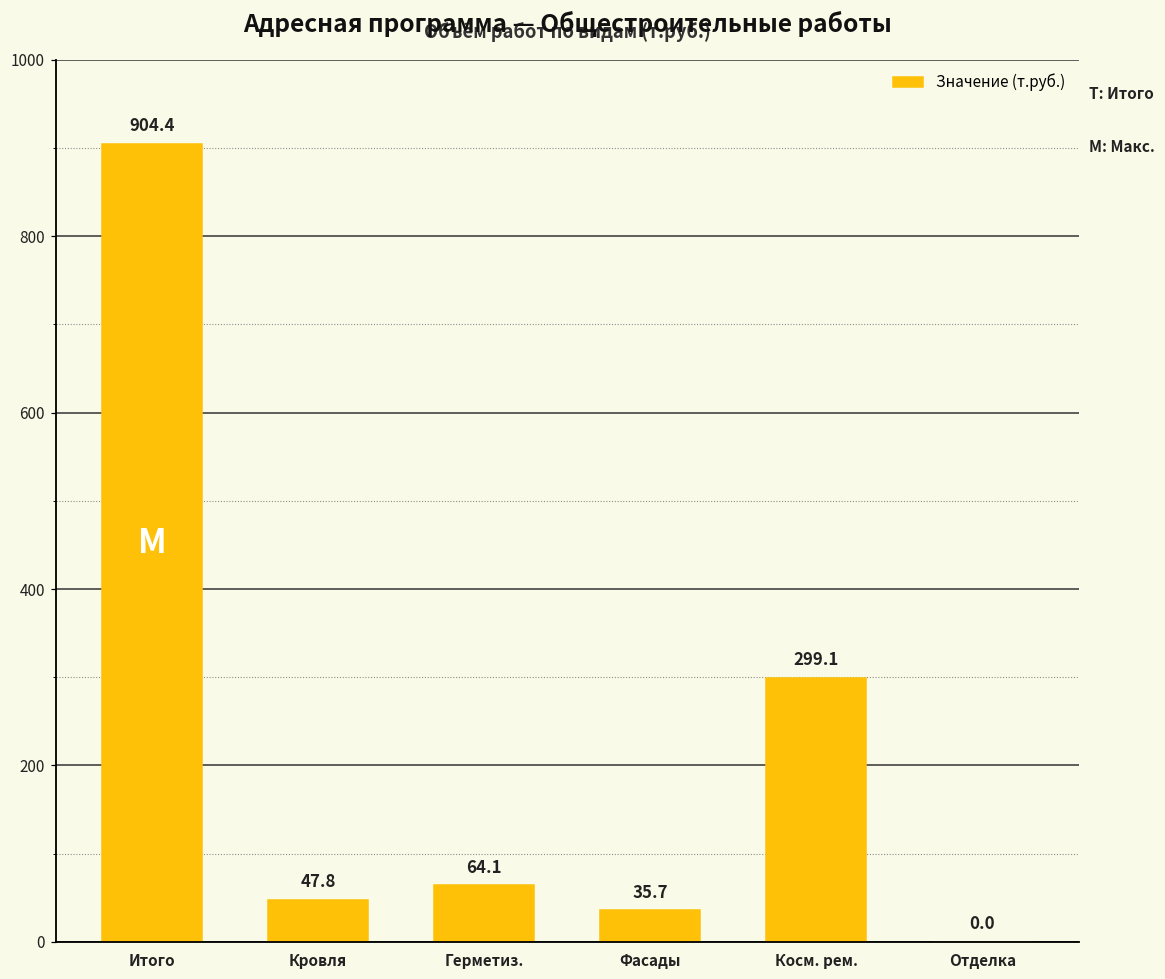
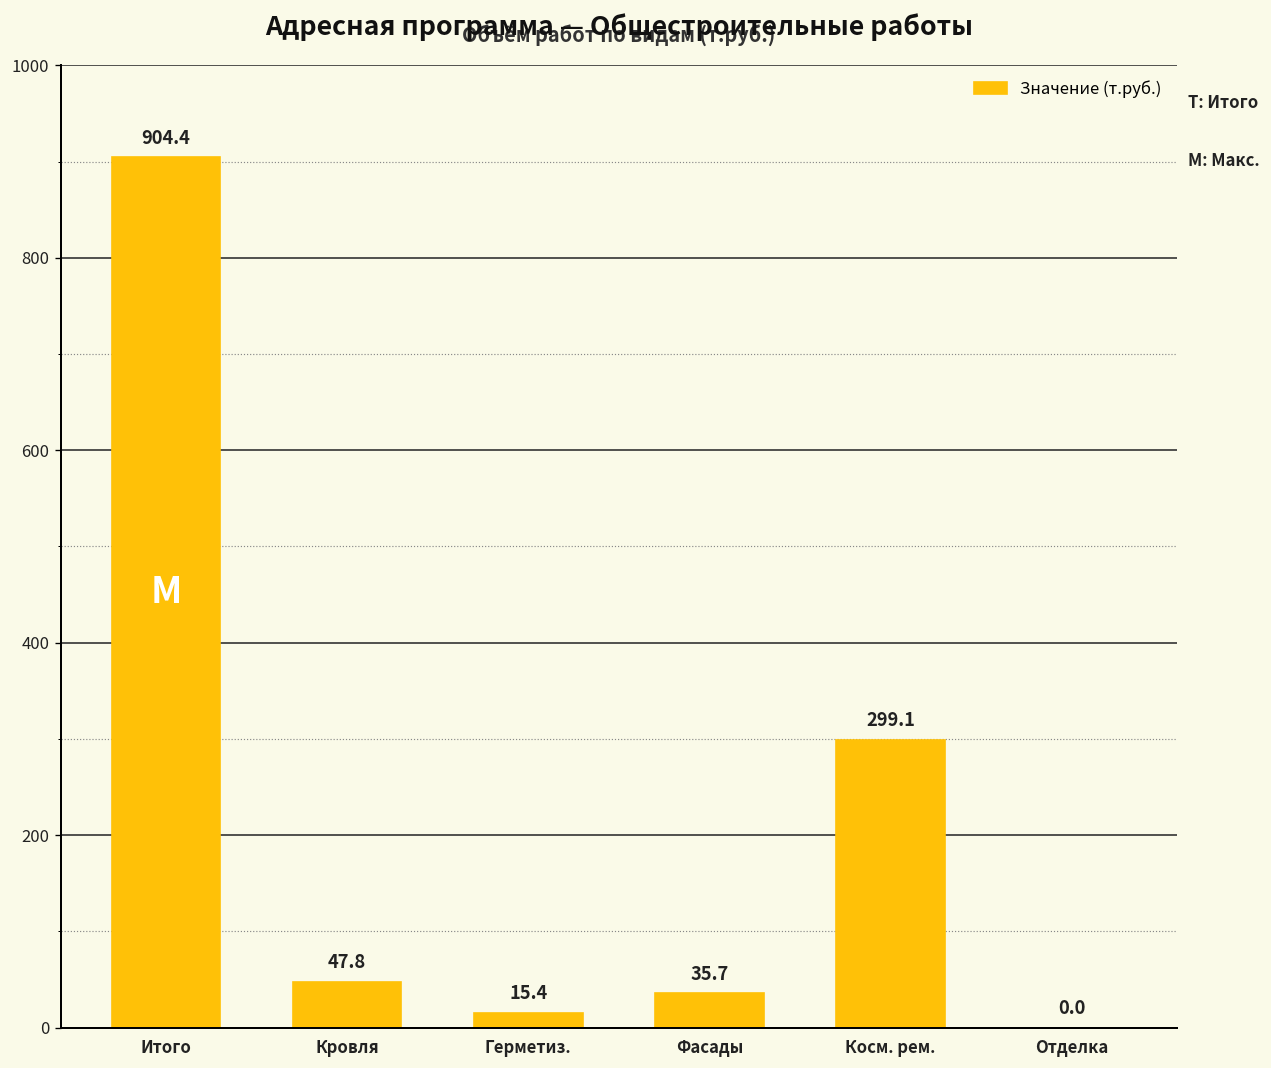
  {
    "Итого": 904.4,
    "Кровля": 47.8,
-   "Герметиз.": 64.1,
+   "Герметиз.": 15.4,
    "Фасады": 35.7,
    "Косм. рем.": 299.1,
    "Отделка": 0.0
  }
